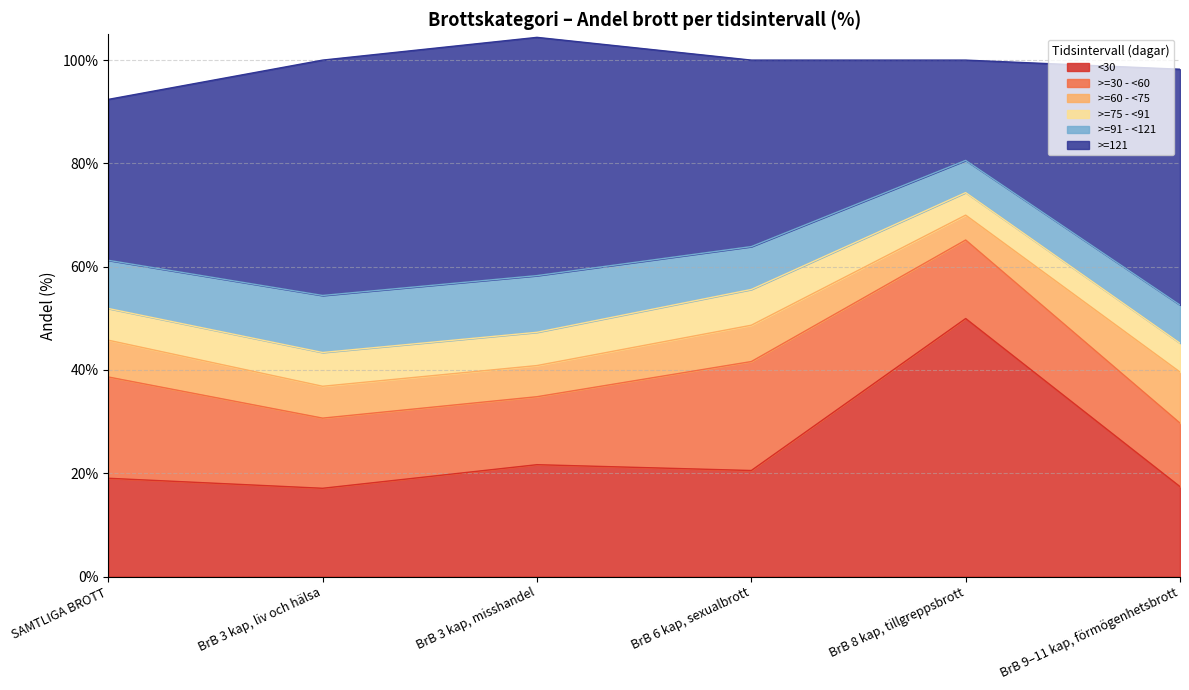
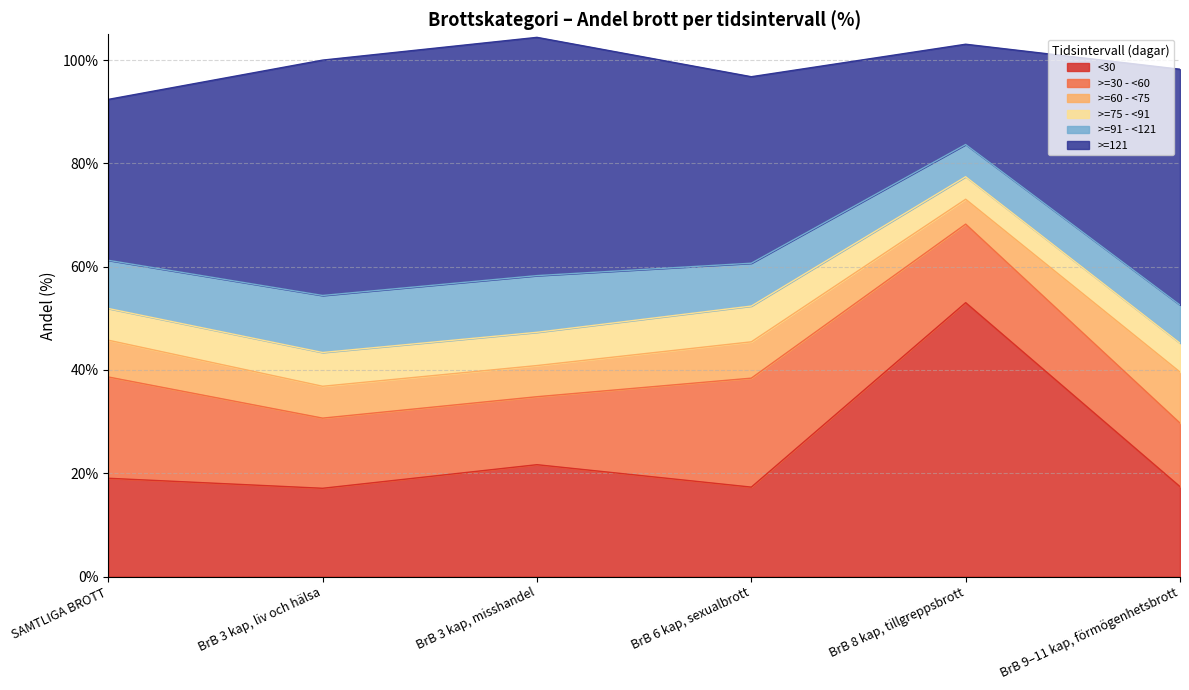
  {
    "<30": {
      "SAMTLIGA BROTT": "19%",
      "BrB 3 kap, liv och hälsa": "17%",
      "BrB 3 kap, misshandel": "22%",
-     "BrB 6 kap, sexualbrott": "21%",
-     "BrB 8 kap, tillgreppsbrott": "50%",
+     "BrB 6 kap, sexualbrott": "17%",
+     "BrB 8 kap, tillgreppsbrott": "53%",
      "BrB 9–11 kap, förmögenhetsbrott": "17%"
    },
    ">=30 - <60": {
      "SAMTLIGA BROTT": "20%",
      "BrB 3 kap, liv och hälsa": "14%",
      "BrB 3 kap, misshandel": "13%",
      "BrB 6 kap, sexualbrott": "21%",
      "BrB 8 kap, tillgreppsbrott": "15%",
      "BrB 9–11 kap, förmögenhetsbrott": "12%"
    },
    ">=60 - <75": {
      "SAMTLIGA BROTT": "7%",
      "BrB 3 kap, liv och hälsa": "6%",
      "BrB 3 kap, misshandel": "6%",
      "BrB 6 kap, sexualbrott": "7%",
      "BrB 8 kap, tillgreppsbrott": "5%",
      "BrB 9–11 kap, förmögenhetsbrott": "10%"
    },
    ">=75 - <91": {
      "SAMTLIGA BROTT": "6%",
      "BrB 3 kap, liv och hälsa": "7%",
      "BrB 3 kap, misshandel": "6%",
      "BrB 6 kap, sexualbrott": "7%",
      "BrB 8 kap, tillgreppsbrott": "4%",
      "BrB 9–11 kap, förmögenhetsbrott": "6%"
    },
    ">=91 - <121": {
      "SAMTLIGA BROTT": "9%",
      "BrB 3 kap, liv och hälsa": "11%",
      "BrB 3 kap, misshandel": "11%",
      "BrB 6 kap, sexualbrott": "8%",
      "BrB 8 kap, tillgreppsbrott": "6%",
      "BrB 9–11 kap, förmögenhetsbrott": "7%"
    },
    ">=121": {
      "SAMTLIGA BROTT": "31%",
      "BrB 3 kap, liv och hälsa": "46%",
      "BrB 3 kap, misshandel": "46%",
      "BrB 6 kap, sexualbrott": "36%",
      "BrB 8 kap, tillgreppsbrott": "19%",
      "BrB 9–11 kap, förmögenhetsbrott": "46%"
    }
  }
